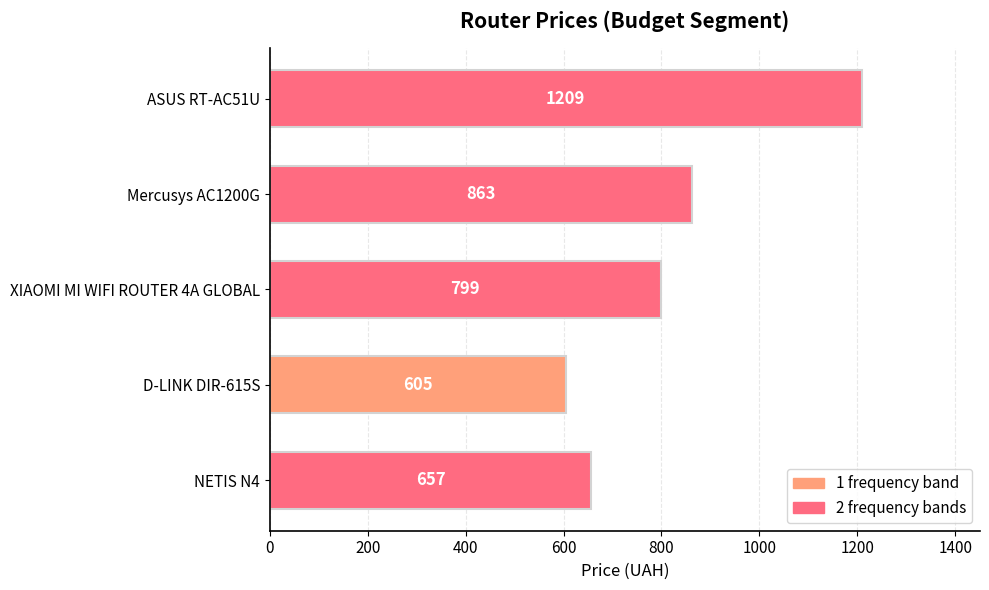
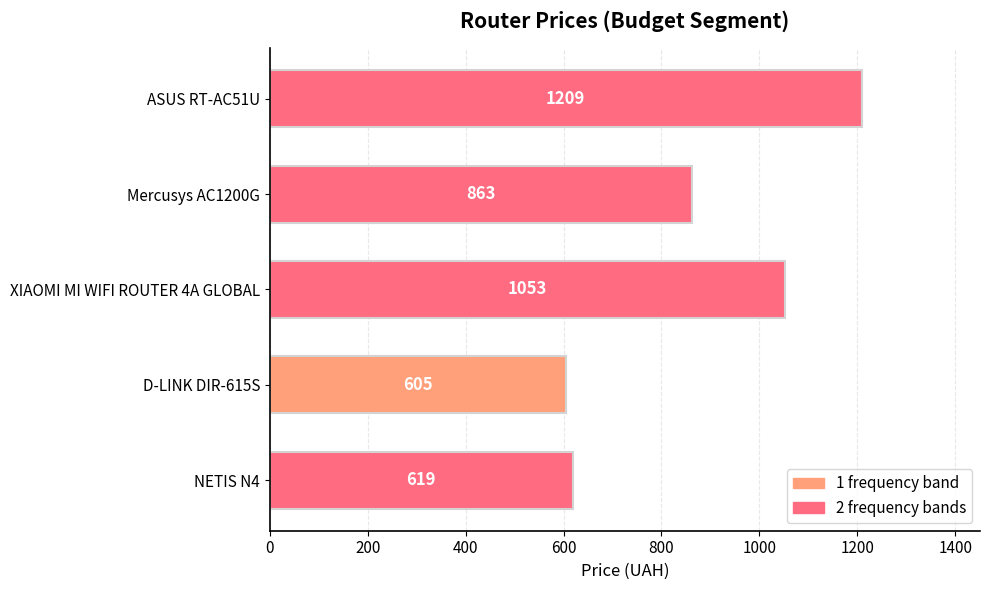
  {
    "ASUS RT-AC51U": 1209,
    "Mercusys AC1200G": 863,
-   "XIAOMI MI WIFI ROUTER 4A GLOBAL": 799,
+   "XIAOMI MI WIFI ROUTER 4A GLOBAL": 1053,
    "D-LINK DIR-615S": 605,
-   "NETIS N4": 657
+   "NETIS N4": 619
  }
